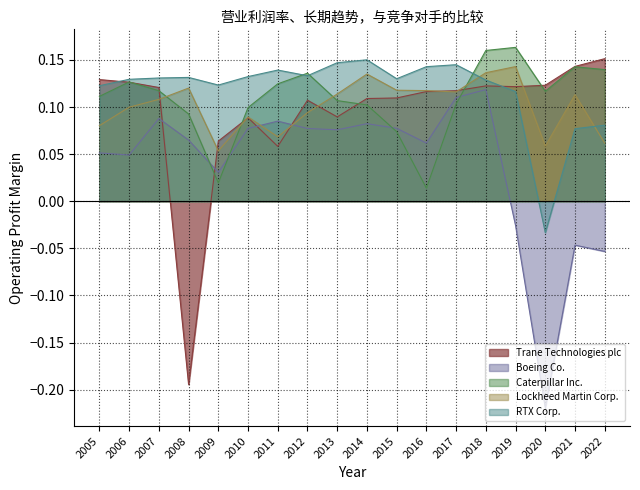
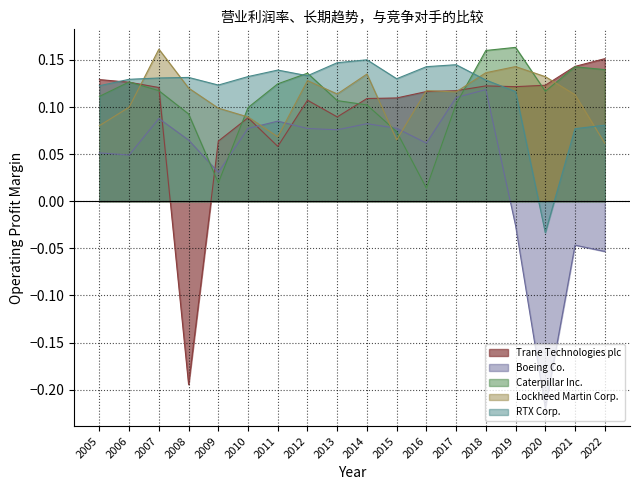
  {
    "Lockheed Martin Corp.": {
      "2005": 0.08,
      "2006": 0.10,
-     "2007": 0.11,
+     "2007": 0.16,
      "2008": 0.12,
-     "2009": 0.05,
+     "2009": 0.10,
      "2011": 0.07,
-     "2012": 0.09,
+     "2012": 0.13,
      "2013": 0.11,
      "2014": 0.14,
-     "2015": 0.12,
+     "2015": 0.07,
      "2018": 0.14,
      "2019": 0.14,
-     "2020": 0.06,
+     "2020": 0.13,
      "2021": 0.11,
      "2022": 0.06
    }
  }
